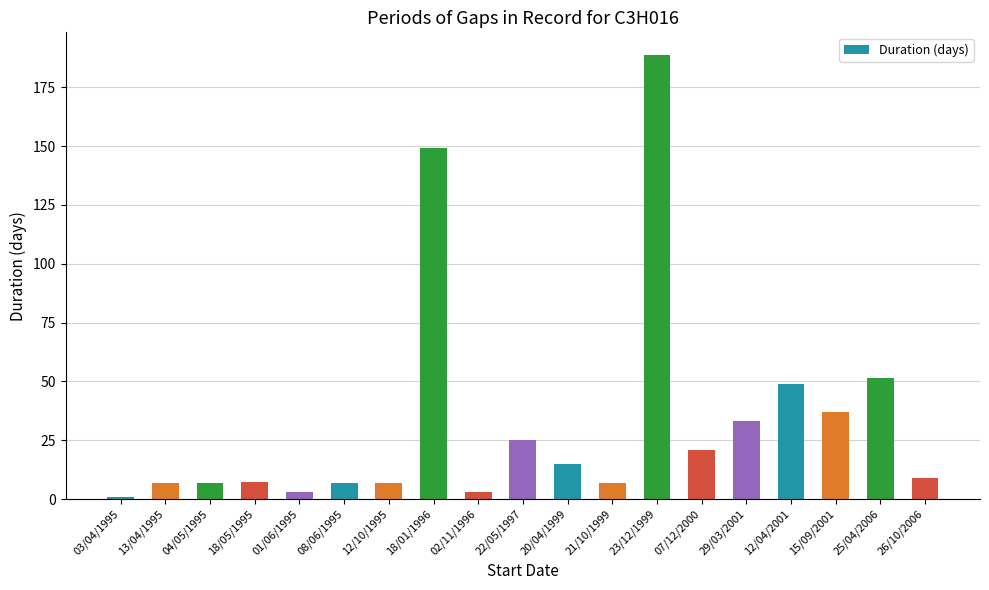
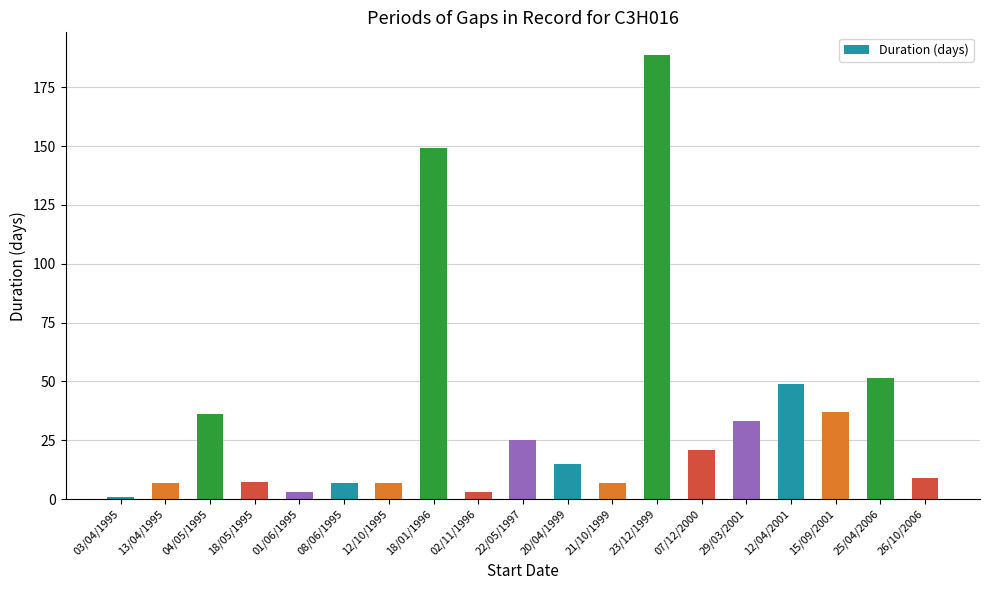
  {
    "13/04/1995": 7,
-   "04/05/1995": 7,
+   "04/05/1995": 36,
    "18/05/1995": 7,
    "01/06/1995": 3,
    "08/06/1995": 7,
    "12/10/1995": 7,
    "18/01/1996": 149,
    "02/11/1996": 3,
    "22/05/1997": 25,
    "20/04/1999": 15,
    "21/10/1999": 7,
    "23/12/1999": 189,
    "07/12/2000": 21,
    "29/03/2001": 33,
    "12/04/2001": 49,
    "15/09/2001": 37,
    "25/04/2006": 51,
    "26/10/2006": 9
  }
